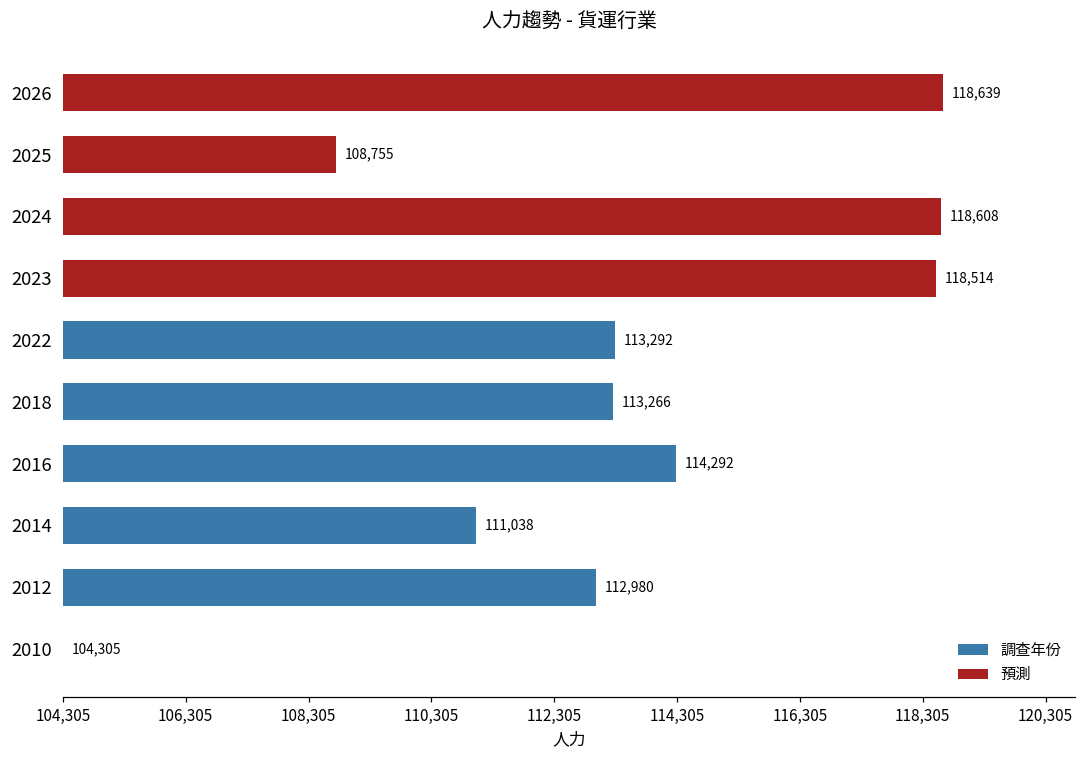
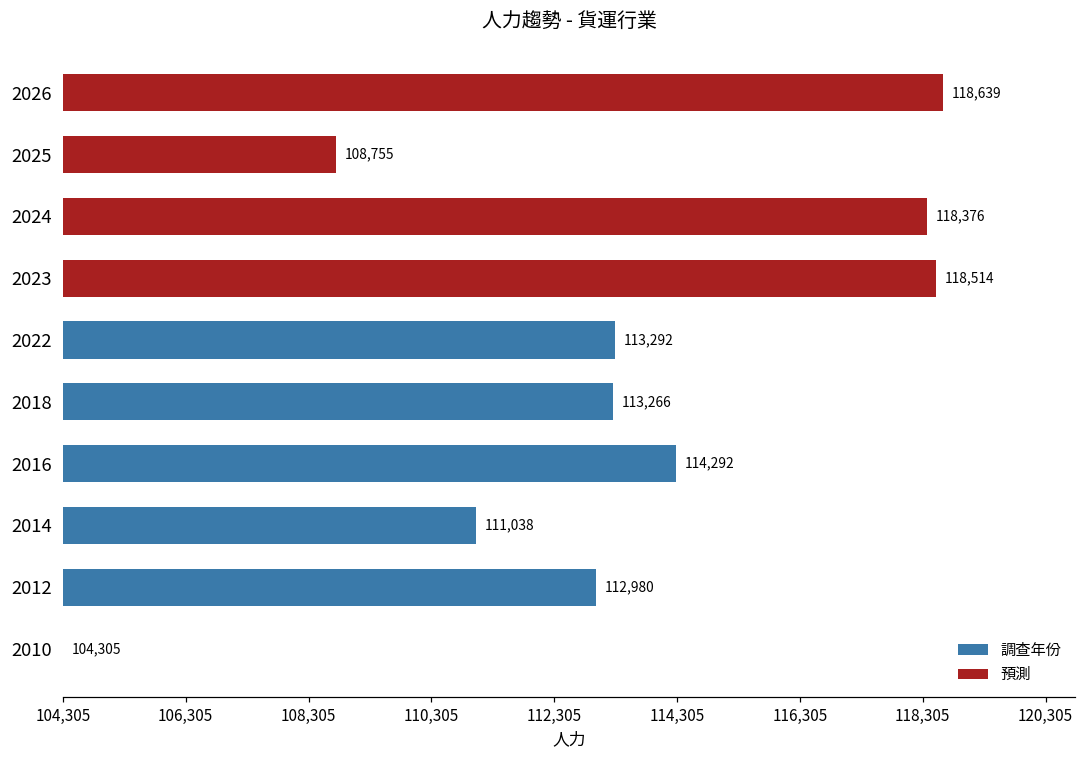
  {
-   "2024": "118,608"
+   "2024": "118,376"
  }
